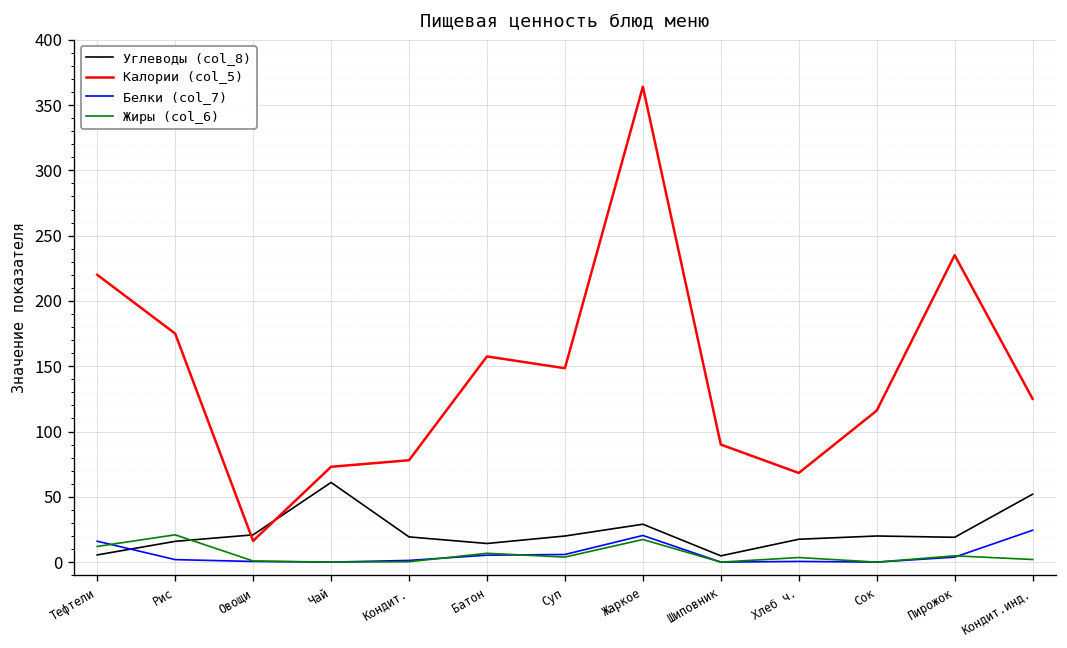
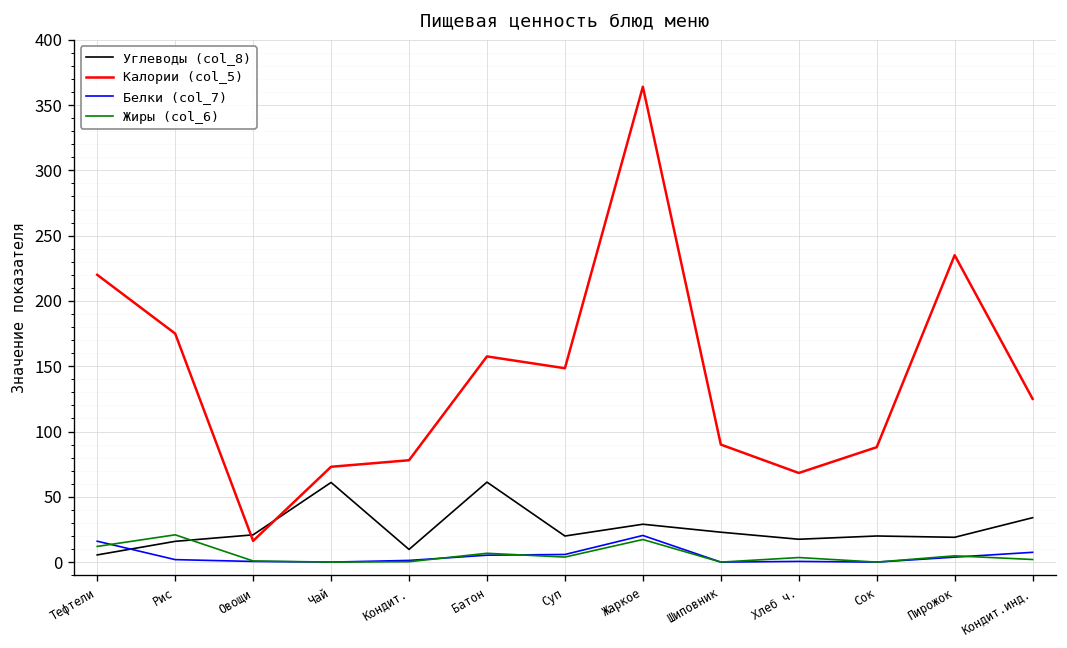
  {
    "Углеводы (col_8)": {
      "Тефтели": 6,
      "Рис": 16,
      "Овощи": 21,
      "Чай": 61,
-     "Кондит.": 19,
-     "Батон": 14,
+     "Кондит.": 10,
+     "Батон": 61,
      "Суп": 20,
      "Жаркое": 29,
-     "Шиповник": 5,
+     "Шиповник": 23,
      "Хлеб ч.": 18,
      "Сок": 20,
      "Пирожок": 19,
-     "Кондит.инд.": 52
+     "Кондит.инд.": 34
    },
    "Калории (col_5)": {
      "Тефтели": 220,
      "Рис": 175,
      "Овощи": 16,
      "Чай": 73,
      "Кондит.": 78,
      "Батон": 158,
      "Суп": 148,
      "Жаркое": 364,
      "Шиповник": 90,
      "Хлеб ч.": 68,
-     "Сок": 116,
+     "Сок": 88,
      "Пирожок": 235,
      "Кондит.инд.": 125
    },
    "Белки (col_7)": {
      "Тефтели": 16,
      "Рис": 2,
      "Жаркое": 20,
      "Хлеб ч.": 1,
-     "Кондит.инд.": 24
+     "Кондит.инд.": 8
    },
    "Жиры (col_6)": {
      "Тефтели": 12,
      "Рис": 21,
      "Жаркое": 17,
      "Хлеб ч.": 4,
      "Кондит.инд.": 2
    }
  }
